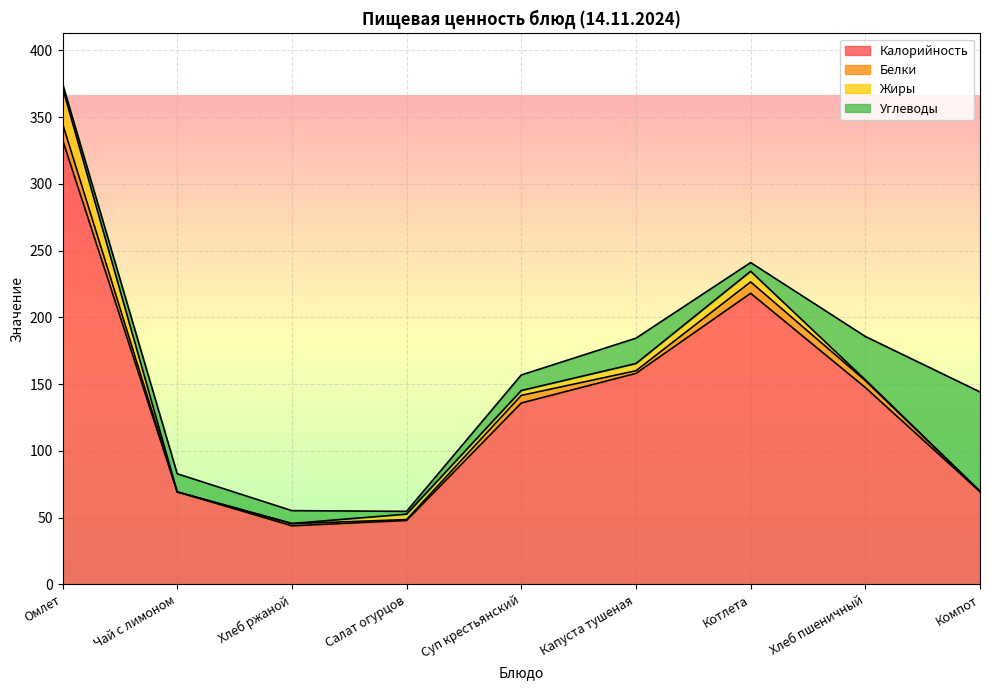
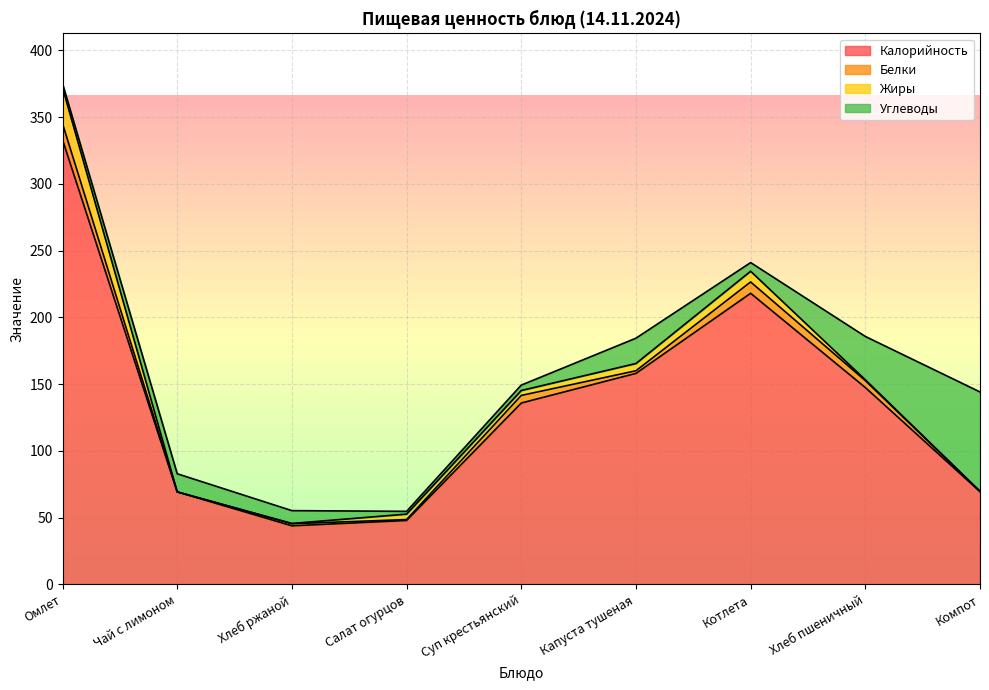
  {
    "Калорийность": {
      "Омлет": 333,
      "Суп крестьянский": 136,
      "Капуста тушеная": 158,
      "Котлета": 218,
      "Хлеб пшеничный": 147
    },
    "Белки": {
      "Омлет": 12,
      "Суп крестьянский": 6,
      "Капуста тушеная": 2,
      "Котлета": 9
    },
    "Жиры": {
      "Омлет": 27,
      "Салат огурцов": 4,
      "Суп крестьянский": 4,
      "Капуста тушеная": 5,
      "Котлета": 8
    },
    "Углеводы": {
      "Омлет": 3,
      "Чай с лимоном": 14,
      "Хлеб ржаной": 10,
      "Салат огурцов": 2,
-     "Суп крестьянский": 12,
+     "Суп крестьянский": 4,
      "Капуста тушеная": 19,
      "Котлета": 7,
      "Хлеб пшеничный": 32,
      "Компот": 74
    }
  }
